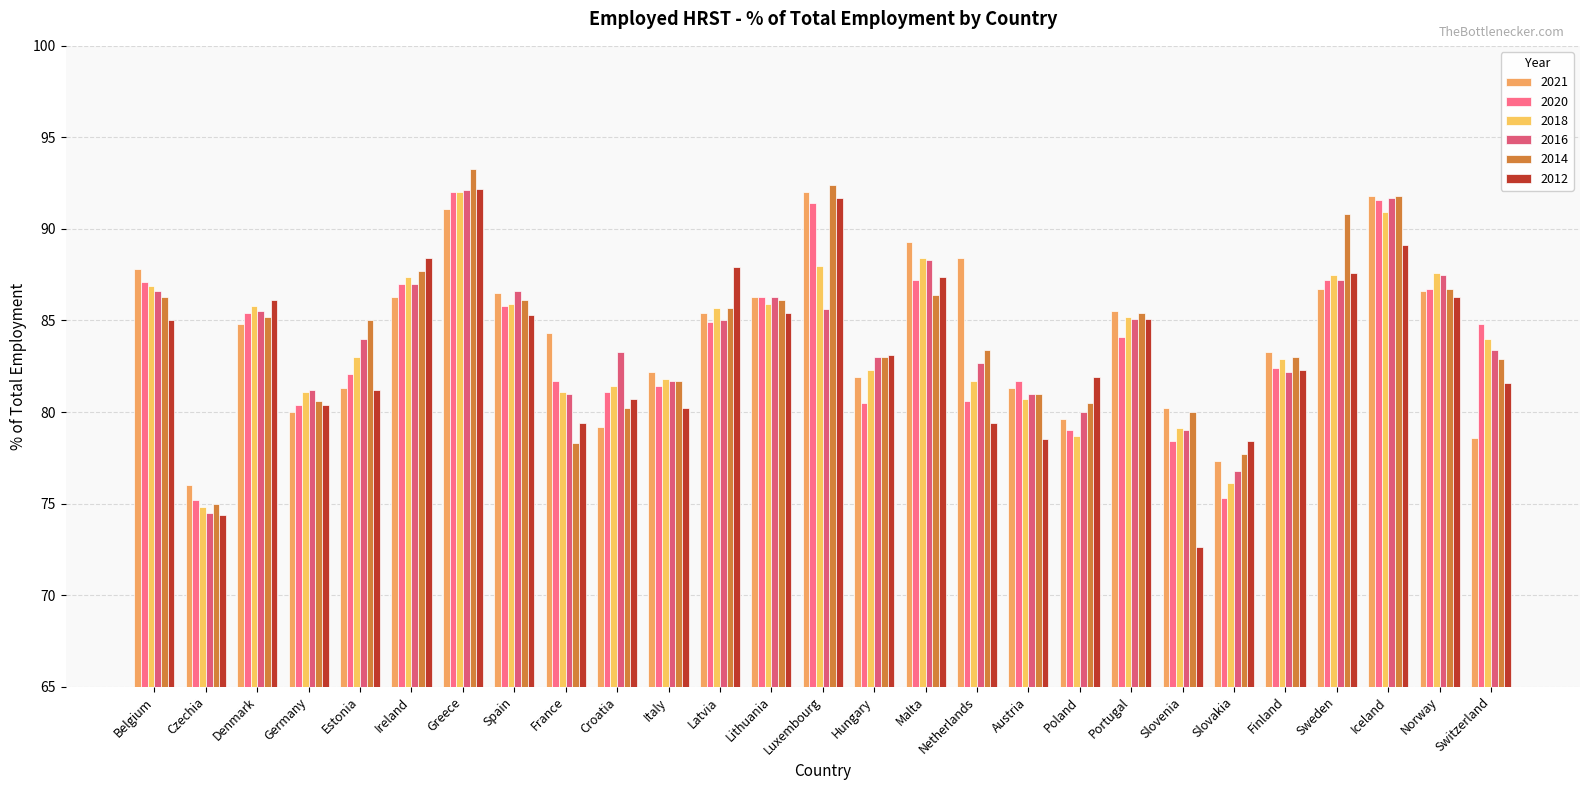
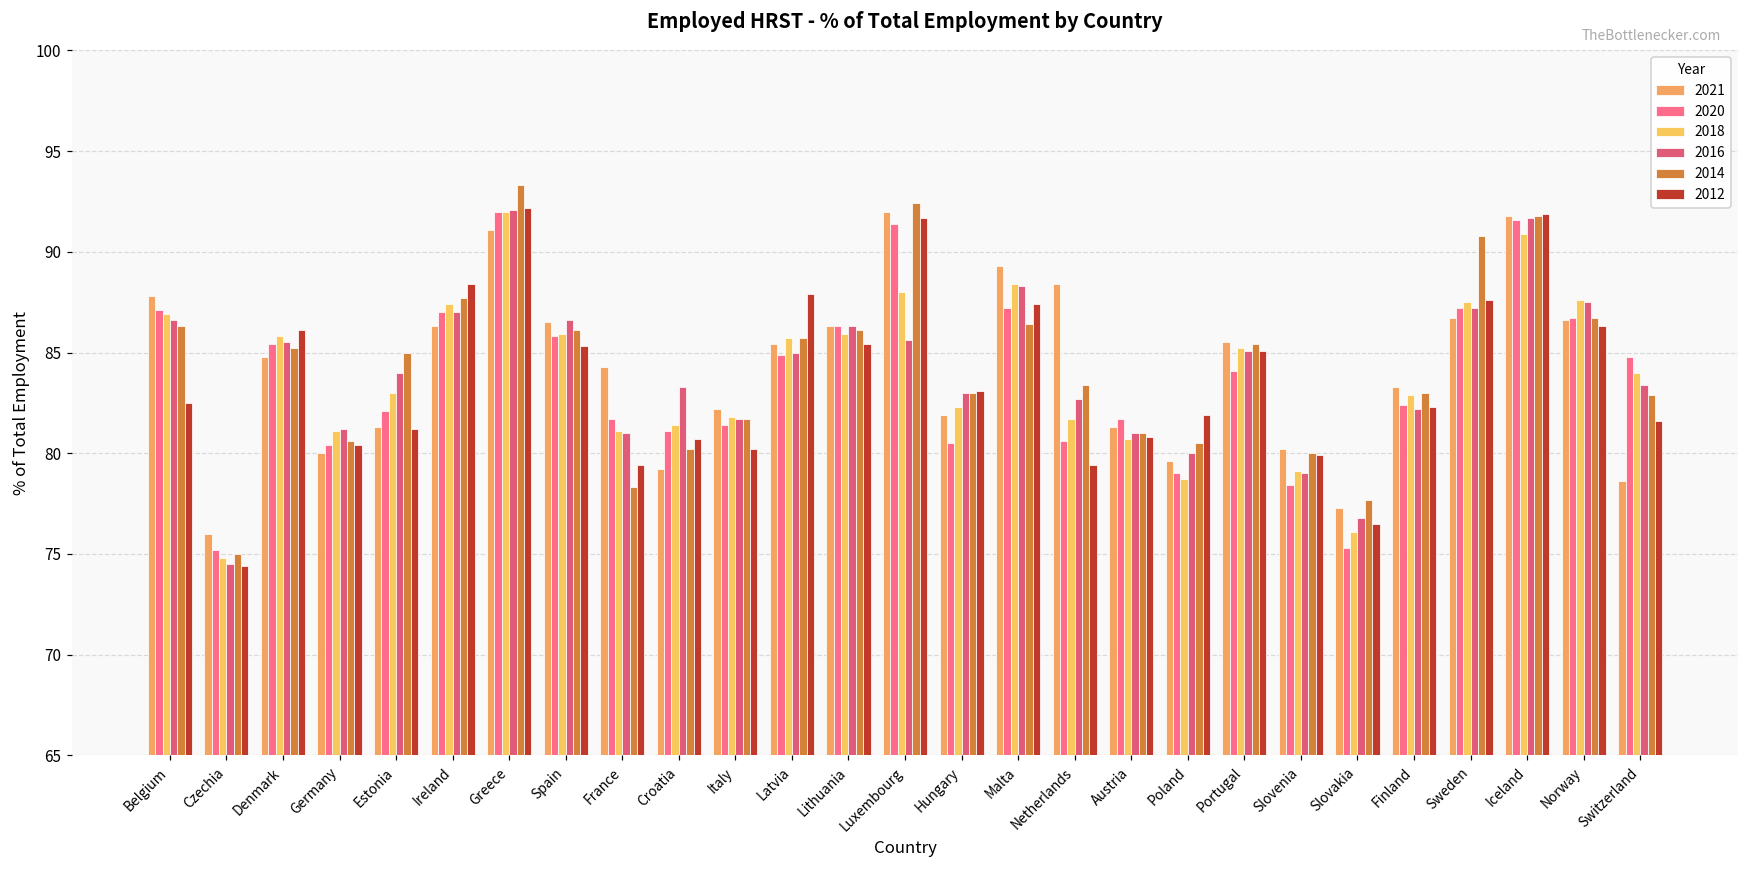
  {
    "2014": {
      "Belgium": 86.3,
      "Czechia": 75.0,
      "Denmark": 85.2,
      "Germany": 80.6,
      "Estonia": 85.0,
      "Ireland": 87.7,
      "Greece": 93.3,
      "Spain": 86.1,
      "France": 78.3,
      "Croatia": 80.2,
      "Italy": 81.7,
      "Latvia": 85.7,
      "Lithuania": 86.1,
      "Luxembourg": 92.4,
      "Hungary": 83.0,
      "Malta": 86.4,
      "Netherlands": 83.4,
      "Austria": 81.0,
      "Poland": 80.5,
      "Portugal": 85.4,
      "Slovenia": 80.0,
      "Slovakia": 77.7,
      "Finland": 83.0,
      "Sweden": 90.8,
      "Iceland": 91.8,
      "Norway": 86.7,
      "Switzerland": 82.9
    },
    "2012": {
-     "Belgium": 85.0,
+     "Belgium": 82.5,
      "Czechia": 74.4,
      "Denmark": 86.1,
      "Germany": 80.4,
      "Estonia": 81.2,
      "Ireland": 88.4,
      "Greece": 92.2,
      "Spain": 85.3,
      "France": 79.4,
      "Croatia": 80.7,
      "Italy": 80.2,
      "Latvia": 87.9,
      "Lithuania": 85.4,
      "Luxembourg": 91.7,
      "Hungary": 83.1,
      "Malta": 87.4,
      "Netherlands": 79.4,
-     "Austria": 78.5,
+     "Austria": 80.8,
      "Poland": 81.9,
      "Portugal": 85.1,
-     "Slovenia": 72.6,
-     "Slovakia": 78.4,
+     "Slovenia": 79.9,
+     "Slovakia": 76.5,
      "Finland": 82.3,
      "Sweden": 87.6,
-     "Iceland": 89.1,
+     "Iceland": 91.9,
      "Norway": 86.3,
      "Switzerland": 81.6
    }
  }
